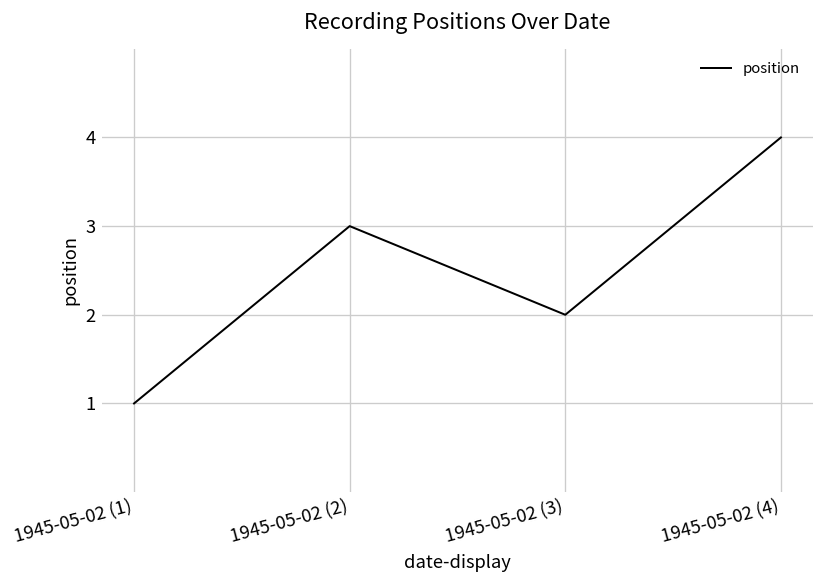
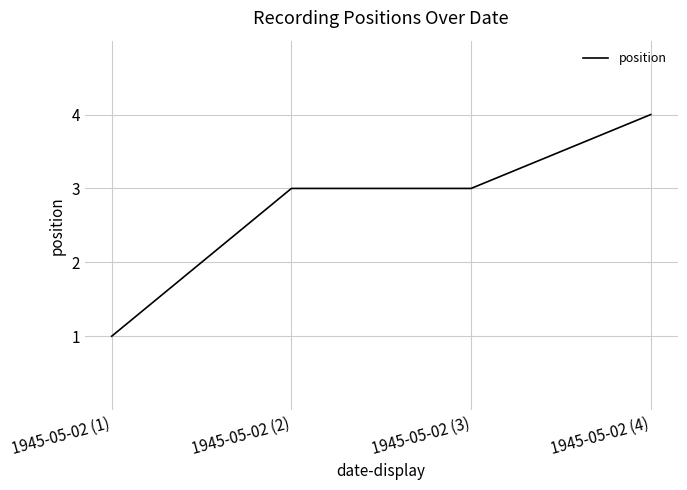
  {
    "1945-05-02 (1)": 1,
    "1945-05-02 (2)": 3,
-   "1945-05-02 (3)": 2,
+   "1945-05-02 (3)": 3,
    "1945-05-02 (4)": 4
  }
